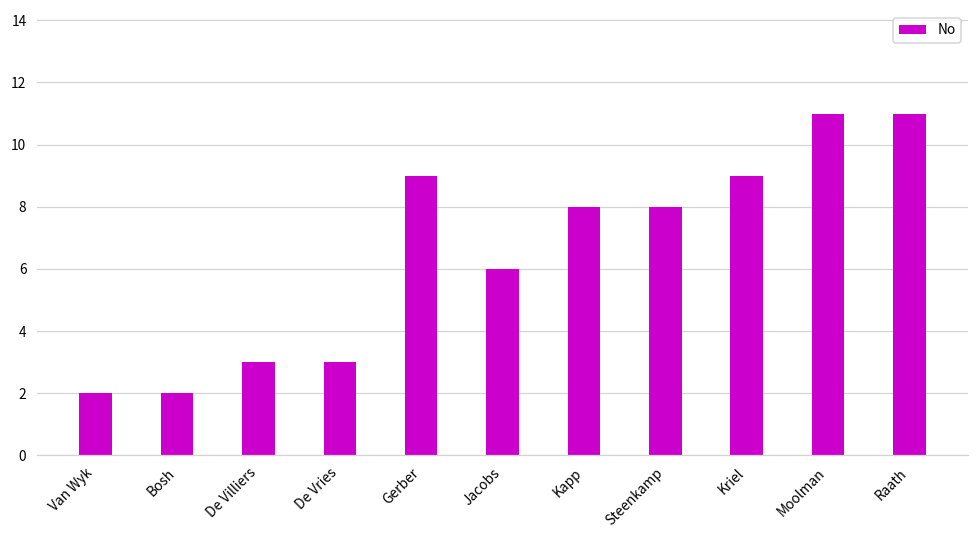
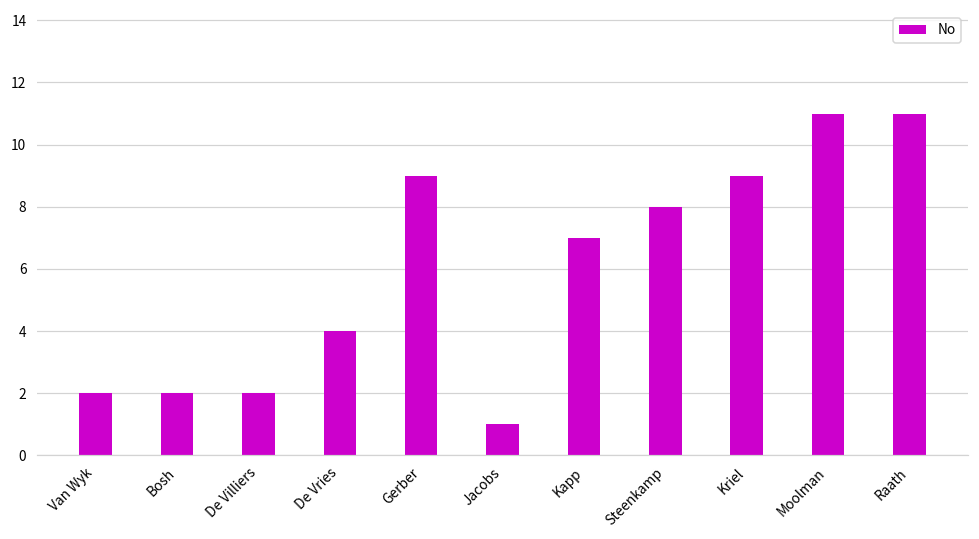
  {
    "Van Wyk": 2,
    "Bosh": 2,
-   "De Villiers": 3,
-   "De Vries": 3,
+   "De Villiers": 2,
+   "De Vries": 4,
    "Gerber": 9,
-   "Jacobs": 6,
-   "Kapp": 8,
+   "Jacobs": 1,
+   "Kapp": 7,
    "Steenkamp": 8,
    "Kriel": 9,
    "Moolman": 11,
    "Raath": 11
  }
